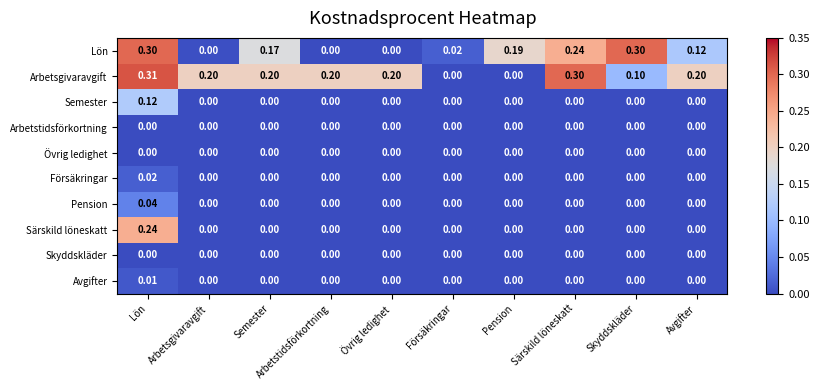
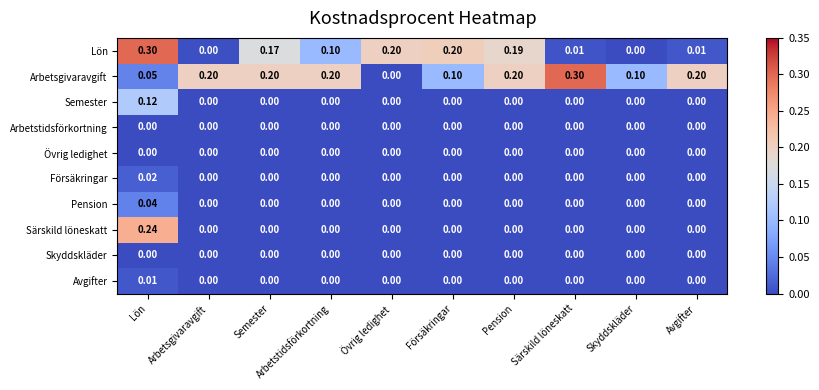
  {
    "Lön": {
      "Lön": 0.30,
      "Arbetsgivaravgift": 0.00,
      "Semester": 0.17,
-     "Arbetstidsförkortning": 0.00,
-     "Övrig ledighet": 0.00,
-     "Försäkringar": 0.02,
+     "Arbetstidsförkortning": 0.10,
+     "Övrig ledighet": 0.20,
+     "Försäkringar": 0.20,
      "Pension": 0.19,
-     "Särskild löneskatt": 0.24,
-     "Skyddskläder": 0.30,
-     "Avgifter": 0.12
+     "Särskild löneskatt": 0.01,
+     "Skyddskläder": 0.00,
+     "Avgifter": 0.01
    },
    "Arbetsgivaravgift": {
-     "Lön": 0.31,
+     "Lön": 0.05,
      "Arbetsgivaravgift": 0.20,
      "Semester": 0.20,
      "Arbetstidsförkortning": 0.20,
-     "Övrig ledighet": 0.20,
-     "Försäkringar": 0.00,
-     "Pension": 0.00,
+     "Övrig ledighet": 0.00,
+     "Försäkringar": 0.10,
+     "Pension": 0.20,
      "Särskild löneskatt": 0.30,
      "Skyddskläder": 0.10,
      "Avgifter": 0.20
    },
    "Semester": {
      "Lön": 0.12,
      "Arbetsgivaravgift": 0.00,
      "Semester": 0.00,
      "Arbetstidsförkortning": 0.00,
      "Övrig ledighet": 0.00,
      "Försäkringar": 0.00,
      "Pension": 0.00,
      "Särskild löneskatt": 0.00,
      "Skyddskläder": 0.00,
      "Avgifter": 0.00
    },
    "Arbetstidsförkortning": {
      "Lön": 0.00,
      "Arbetsgivaravgift": 0.00,
      "Semester": 0.00,
      "Arbetstidsförkortning": 0.00,
      "Övrig ledighet": 0.00,
      "Försäkringar": 0.00,
      "Pension": 0.00,
      "Särskild löneskatt": 0.00,
      "Skyddskläder": 0.00,
      "Avgifter": 0.00
    },
    "Övrig ledighet": {
      "Lön": 0.00,
      "Arbetsgivaravgift": 0.00,
      "Semester": 0.00,
      "Arbetstidsförkortning": 0.00,
      "Övrig ledighet": 0.00,
      "Försäkringar": 0.00,
      "Pension": 0.00,
      "Särskild löneskatt": 0.00,
      "Skyddskläder": 0.00,
      "Avgifter": 0.00
    },
    "Försäkringar": {
      "Lön": 0.02,
      "Arbetsgivaravgift": 0.00,
      "Semester": 0.00,
      "Arbetstidsförkortning": 0.00,
      "Övrig ledighet": 0.00,
      "Försäkringar": 0.00,
      "Pension": 0.00,
      "Särskild löneskatt": 0.00,
      "Skyddskläder": 0.00,
      "Avgifter": 0.00
    },
    "Pension": {
      "Lön": 0.04,
      "Arbetsgivaravgift": 0.00,
      "Semester": 0.00,
      "Arbetstidsförkortning": 0.00,
      "Övrig ledighet": 0.00,
      "Försäkringar": 0.00,
      "Pension": 0.00,
      "Särskild löneskatt": 0.00,
      "Skyddskläder": 0.00,
      "Avgifter": 0.00
    },
    "Särskild löneskatt": {
      "Lön": 0.24,
      "Arbetsgivaravgift": 0.00,
      "Semester": 0.00,
      "Arbetstidsförkortning": 0.00,
      "Övrig ledighet": 0.00,
      "Försäkringar": 0.00,
      "Pension": 0.00,
      "Särskild löneskatt": 0.00,
      "Skyddskläder": 0.00,
      "Avgifter": 0.00
    },
    "Skyddskläder": {
      "Lön": 0.00,
      "Arbetsgivaravgift": 0.00,
      "Semester": 0.00,
      "Arbetstidsförkortning": 0.00,
      "Övrig ledighet": 0.00,
      "Försäkringar": 0.00,
      "Pension": 0.00,
      "Särskild löneskatt": 0.00,
      "Skyddskläder": 0.00,
      "Avgifter": 0.00
    },
    "Avgifter": {
      "Lön": 0.01,
      "Arbetsgivaravgift": 0.00,
      "Semester": 0.00,
      "Arbetstidsförkortning": 0.00,
      "Övrig ledighet": 0.00,
      "Försäkringar": 0.00,
      "Pension": 0.00,
      "Särskild löneskatt": 0.00,
      "Skyddskläder": 0.00,
      "Avgifter": 0.00
    }
  }
